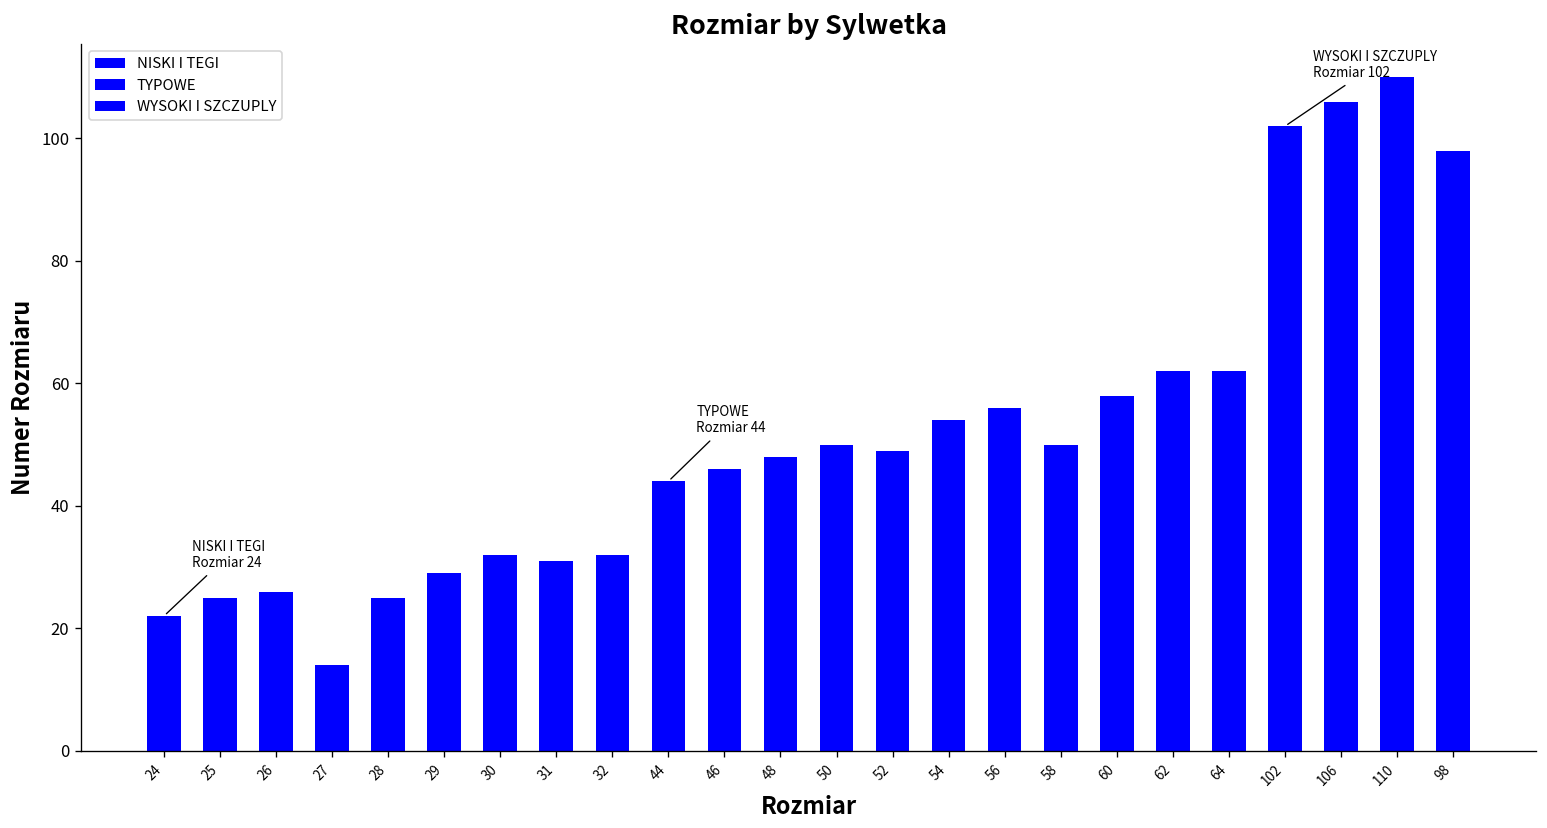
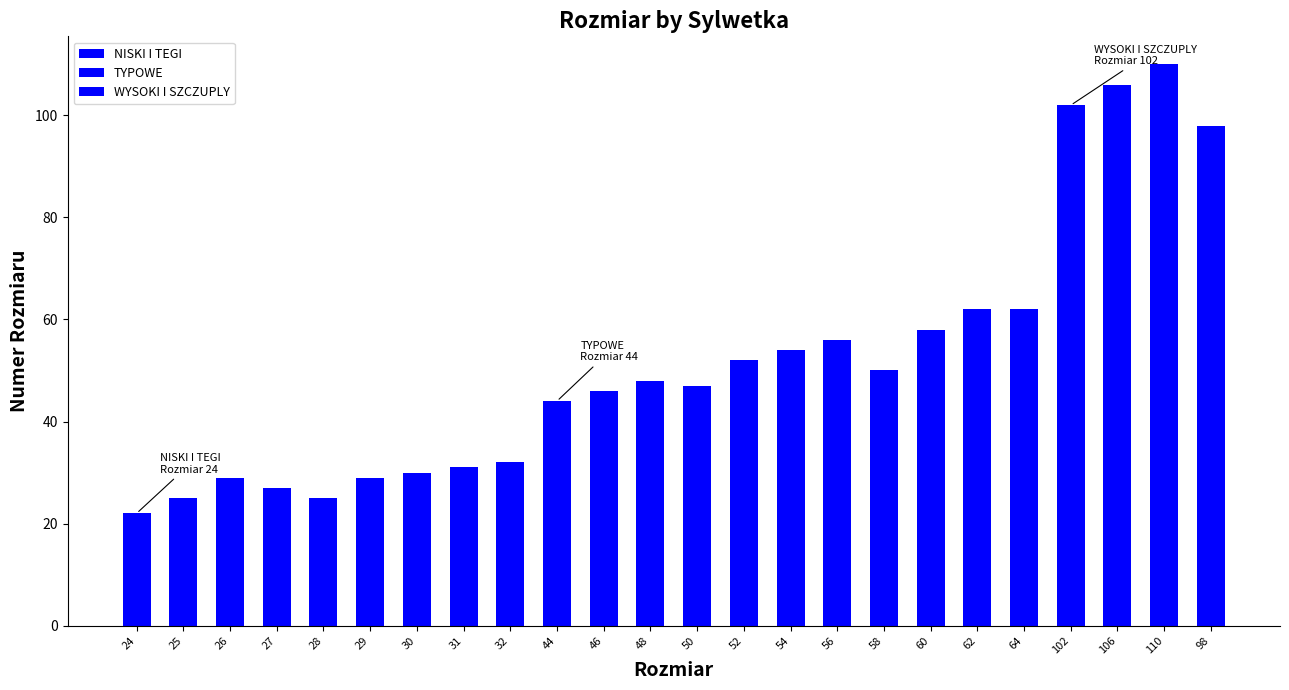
  {
    "24": 22,
-   "26": 26,
-   "27": 14,
+   "26": 29,
+   "27": 27,
    "28": 25,
    "29": 29,
-   "30": 32,
+   "30": 30,
    "31": 31,
    "32": 32,
    "48": 48,
-   "50": 50,
-   "52": 49,
+   "50": 47,
+   "52": 52,
    "54": 54,
    "56": 56,
    "58": 50,
    "60": 58,
    "62": 62,
    "64": 62,
    "98": 98
  }
